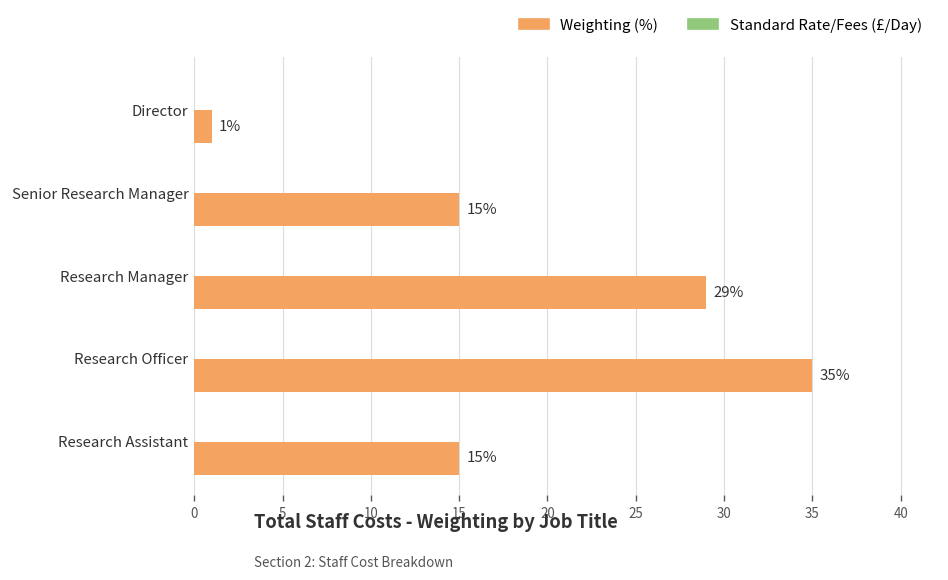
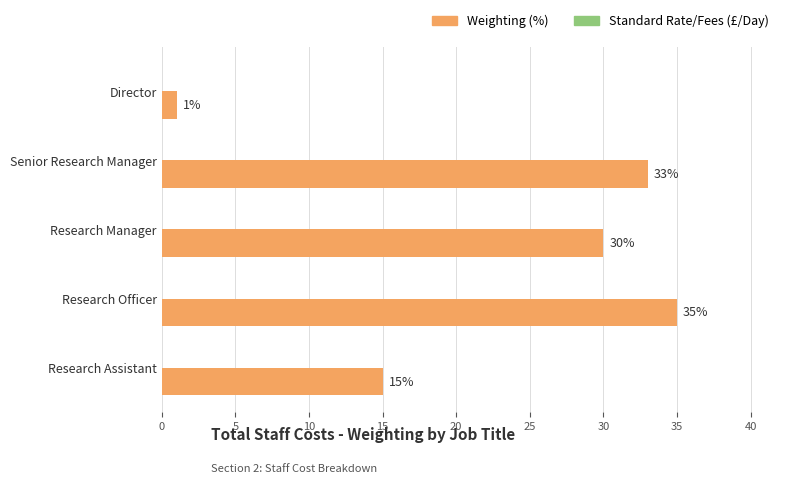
  {
    "Weighting (%)": {
      "Director": "1%",
-     "Senior Research Manager": "15%",
-     "Research Manager": "29%",
+     "Senior Research Manager": "33%",
+     "Research Manager": "30%",
      "Research Officer": "35%",
      "Research Assistant": "15%"
    },
    "Standard Rate/Fees (£/Day)": {
      "Director": "0.0",
      "Senior Research Manager": "0.0",
      "Research Manager": "0.0",
      "Research Officer": "0.0",
      "Research Assistant": "0.0"
    }
  }
